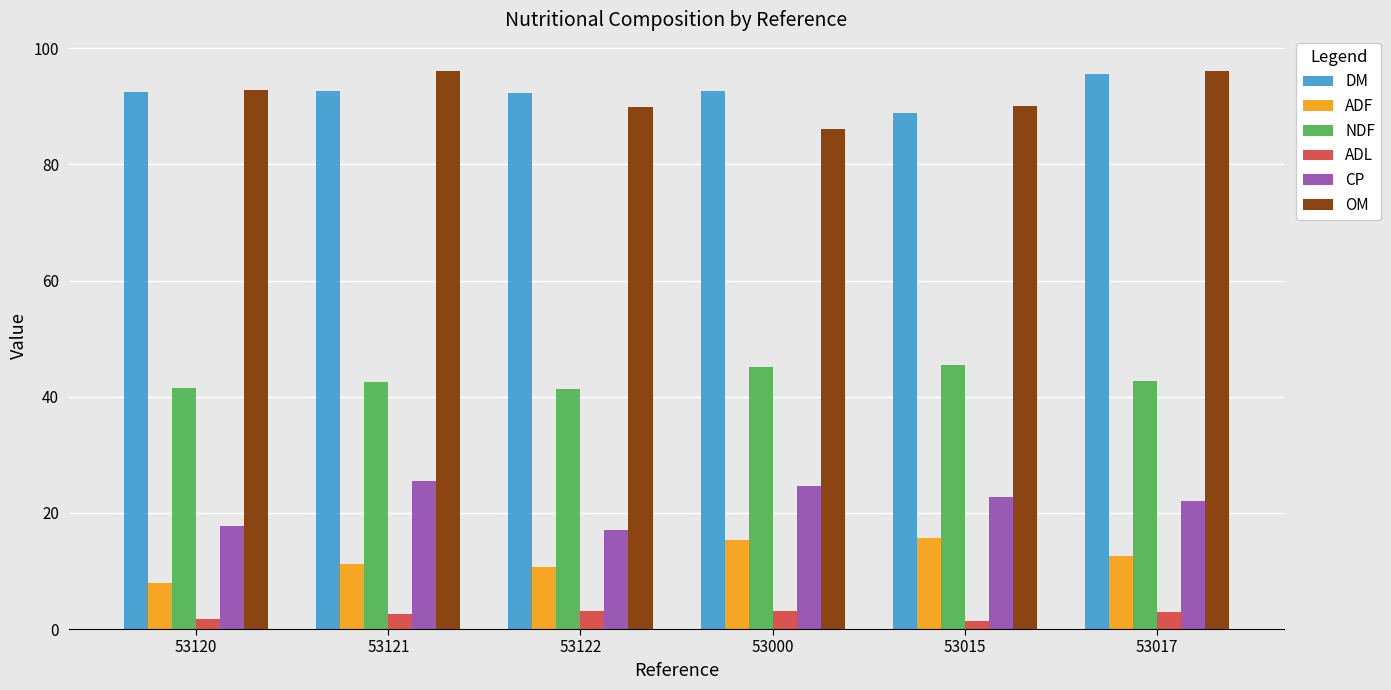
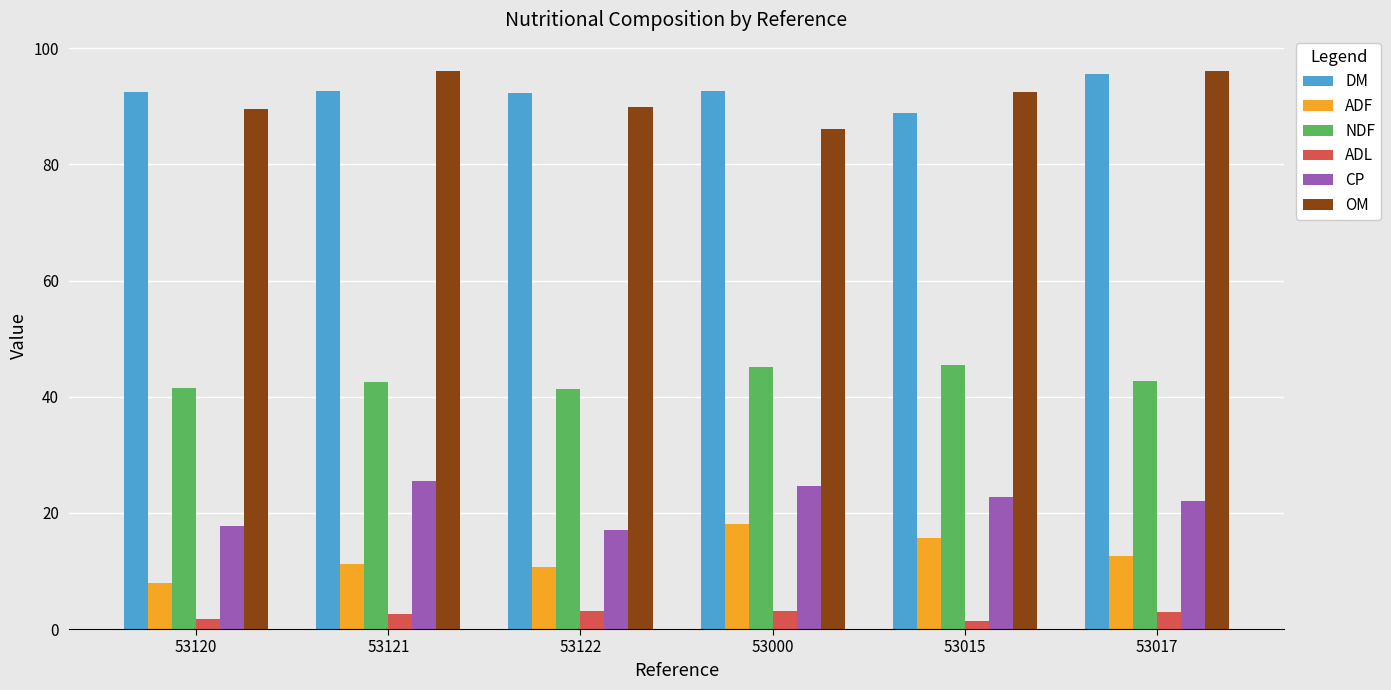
  {
    "DM": {
      "53120": 93,
      "53121": 93,
      "53122": 92,
      "53000": 93,
      "53015": 89,
      "53017": 96
    },
    "ADF": {
      "53120": 8,
      "53121": 11,
      "53122": 11,
-     "53000": 15,
+     "53000": 18,
      "53015": 16,
      "53017": 13
    },
    "NDF": {
      "53120": 41,
      "53121": 43,
      "53122": 41,
      "53000": 45,
      "53015": 45,
      "53017": 43
    },
    "ADL": {
      "53120": 2,
      "53121": 3,
      "53122": 3,
      "53000": 3,
      "53015": 1,
      "53017": 3
    },
    "CP": {
      "53120": 18,
      "53121": 26,
      "53122": 17,
      "53000": 25,
      "53015": 23,
      "53017": 22
    },
    "OM": {
-     "53120": 93,
+     "53120": 90,
      "53121": 96,
      "53122": 90,
      "53000": 86,
-     "53015": 90,
+     "53015": 92,
      "53017": 96
    }
  }
